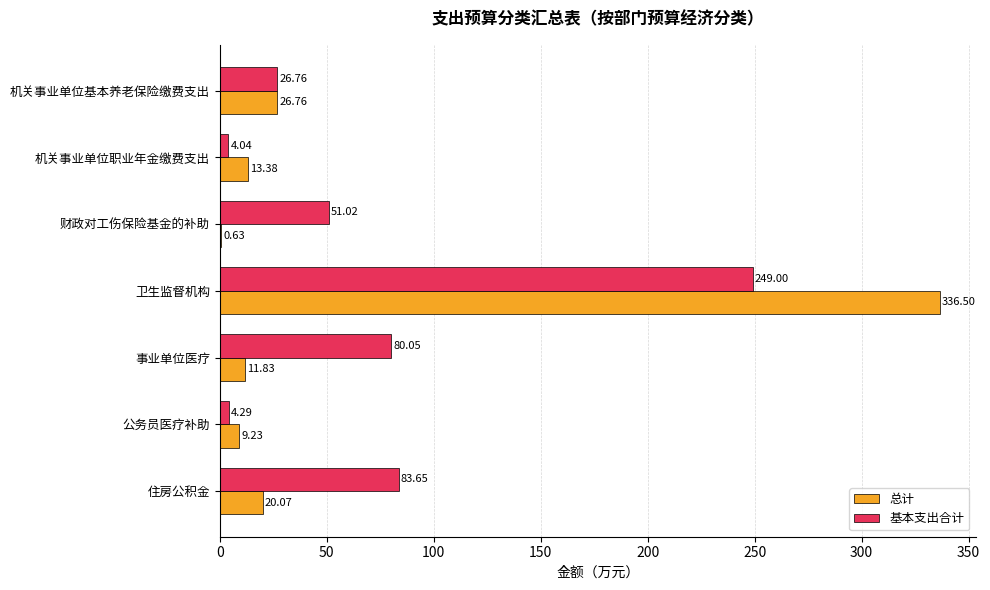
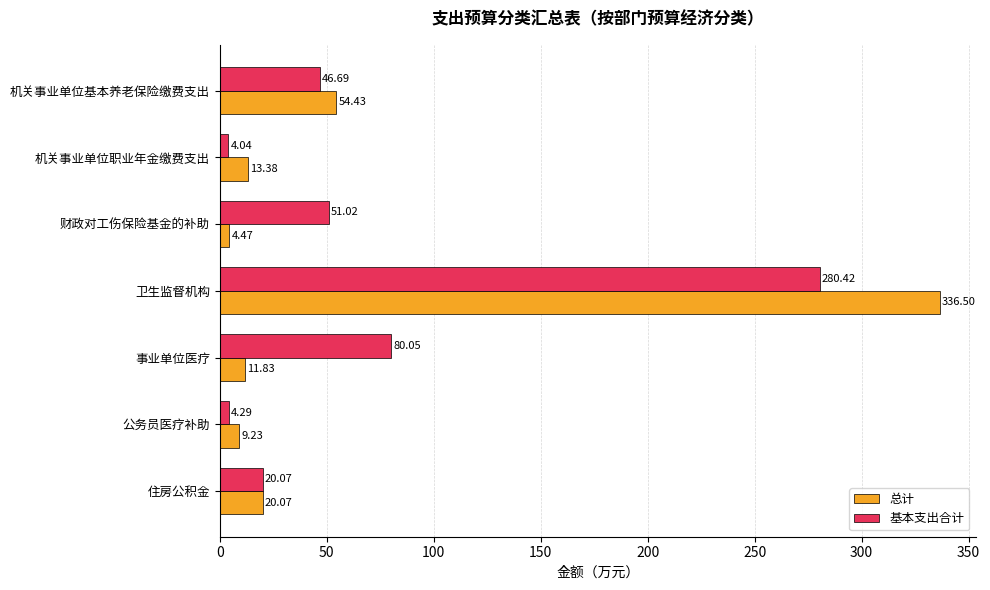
  {
    "总计": {
-     "机关事业单位基本养老保险缴费支出": 26.76,
+     "机关事业单位基本养老保险缴费支出": 54.43,
      "机关事业单位职业年金缴费支出": 13.38,
-     "财政对工伤保险基金的补助": 0.63,
+     "财政对工伤保险基金的补助": 4.47,
      "卫生监督机构": 336.50,
      "事业单位医疗": 11.83,
      "公务员医疗补助": 9.23,
      "住房公积金": 20.07
    },
    "基本支出合计": {
-     "机关事业单位基本养老保险缴费支出": 26.76,
+     "机关事业单位基本养老保险缴费支出": 46.69,
      "机关事业单位职业年金缴费支出": 4.04,
      "财政对工伤保险基金的补助": 51.02,
-     "卫生监督机构": 249.00,
+     "卫生监督机构": 280.42,
      "事业单位医疗": 80.05,
      "公务员医疗补助": 4.29,
-     "住房公积金": 83.65
+     "住房公积金": 20.07
    }
  }
